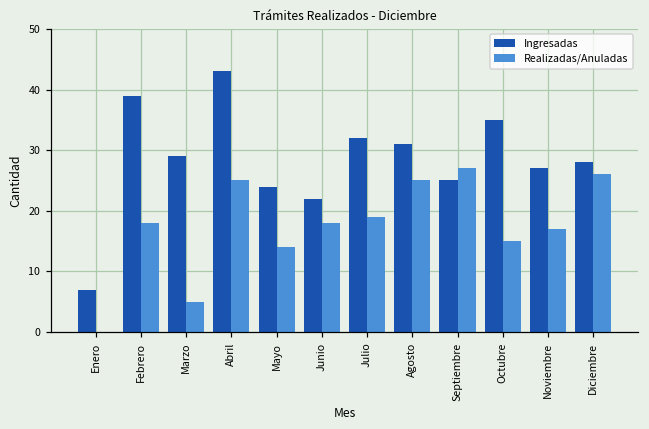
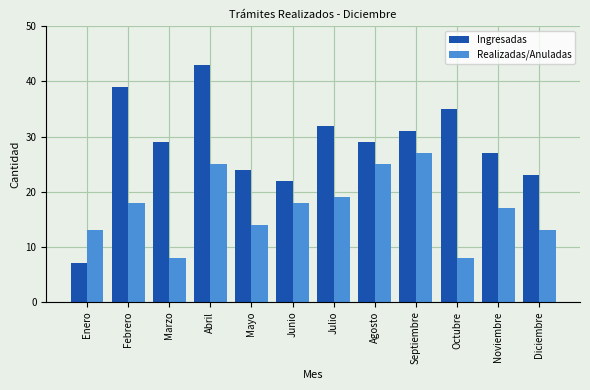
  {
    "Ingresadas": {
      "Enero": 7,
      "Febrero": 39,
      "Marzo": 29,
      "Abril": 43,
      "Mayo": 24,
      "Junio": 22,
      "Julio": 32,
-     "Agosto": 31,
-     "Septiembre": 25,
+     "Agosto": 29,
+     "Septiembre": 31,
      "Octubre": 35,
      "Noviembre": 27,
-     "Diciembre": 28
+     "Diciembre": 23
    },
    "Realizadas/Anuladas": {
-     "Enero": 0,
+     "Enero": 13,
      "Febrero": 18,
-     "Marzo": 5,
+     "Marzo": 8,
      "Abril": 25,
      "Mayo": 14,
      "Junio": 18,
      "Julio": 19,
      "Agosto": 25,
      "Septiembre": 27,
-     "Octubre": 15,
+     "Octubre": 8,
      "Noviembre": 17,
-     "Diciembre": 26
+     "Diciembre": 13
    }
  }
